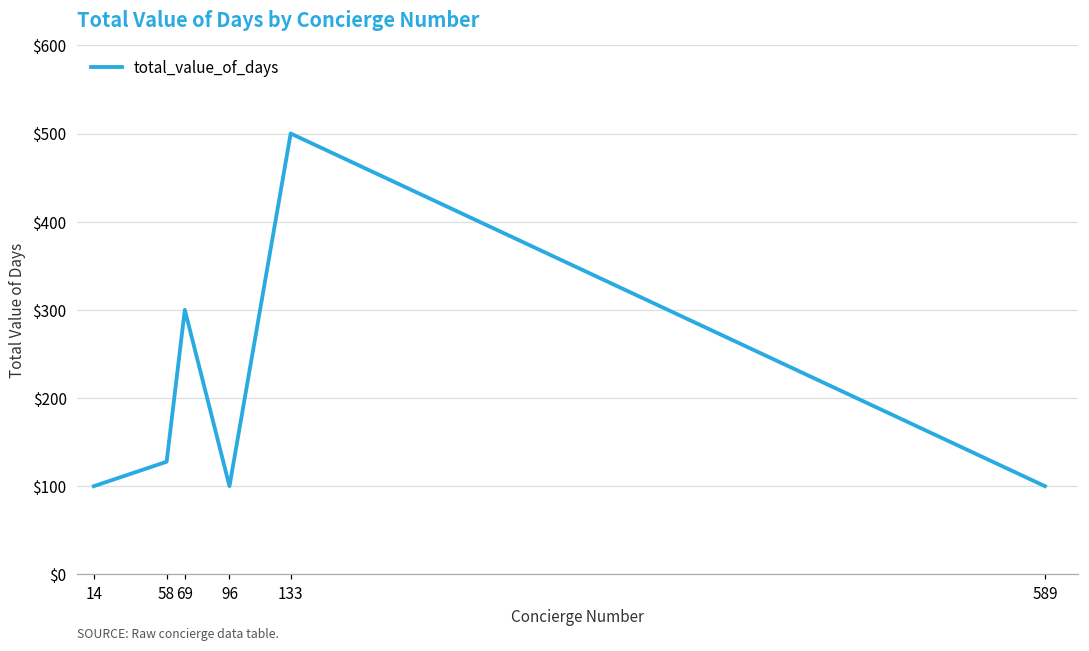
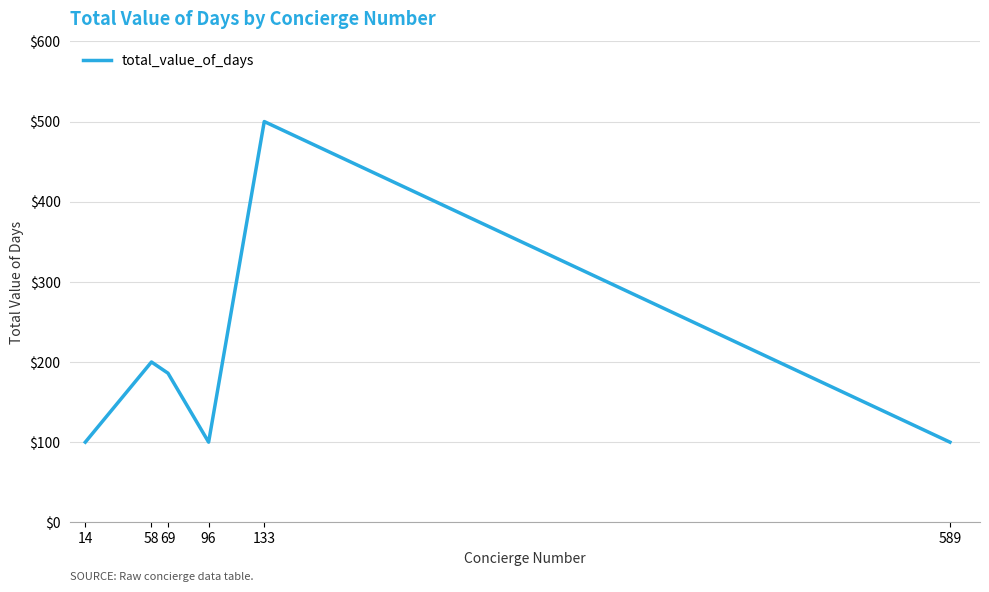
  {
    "14": "$100",
-   "58": "$130",
-   "69": "$300",
+   "58": "$200",
+   "69": "$190",
    "96": "$100",
    "133": "$500",
    "589": "$100"
  }
